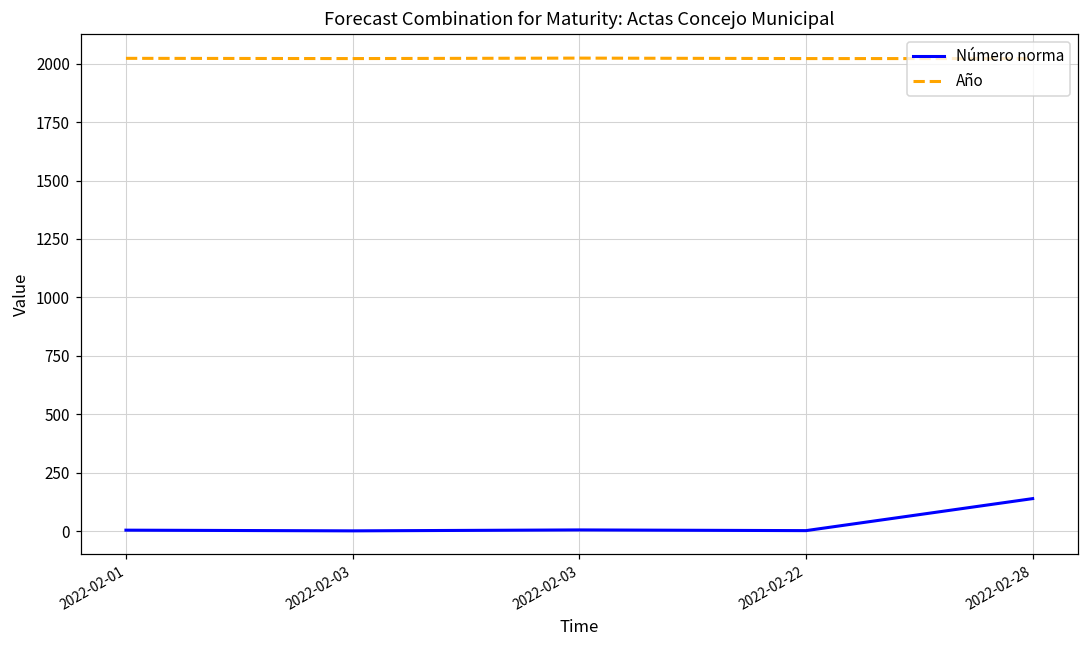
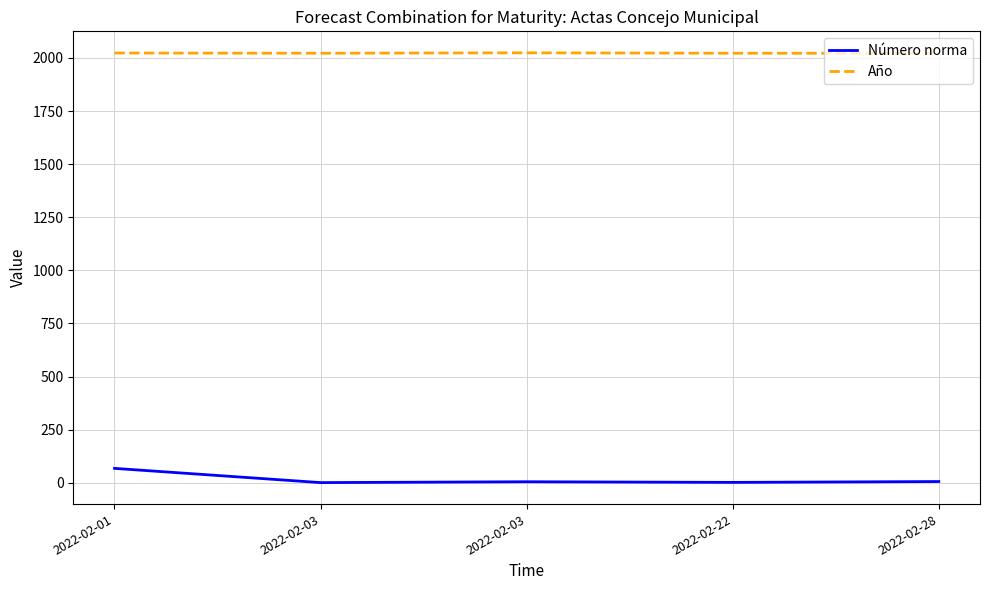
  {
    "Número norma": {
-     "2022-02-01": 0,
+     "2022-02-01": 70,
      "2022-02-22": 0,
-     "2022-02-28": 140
+     "2022-02-28": 10
    },
    "Año": {
      "2022-02-01": 2020,
      "2022-02-22": 2020
    }
  }
